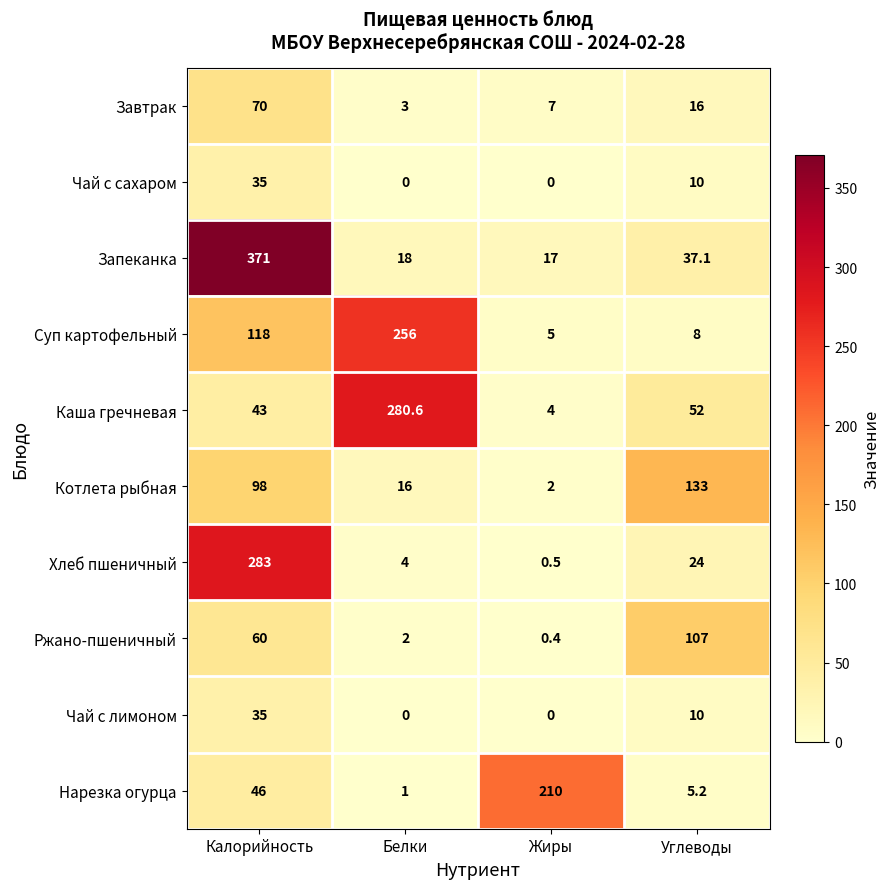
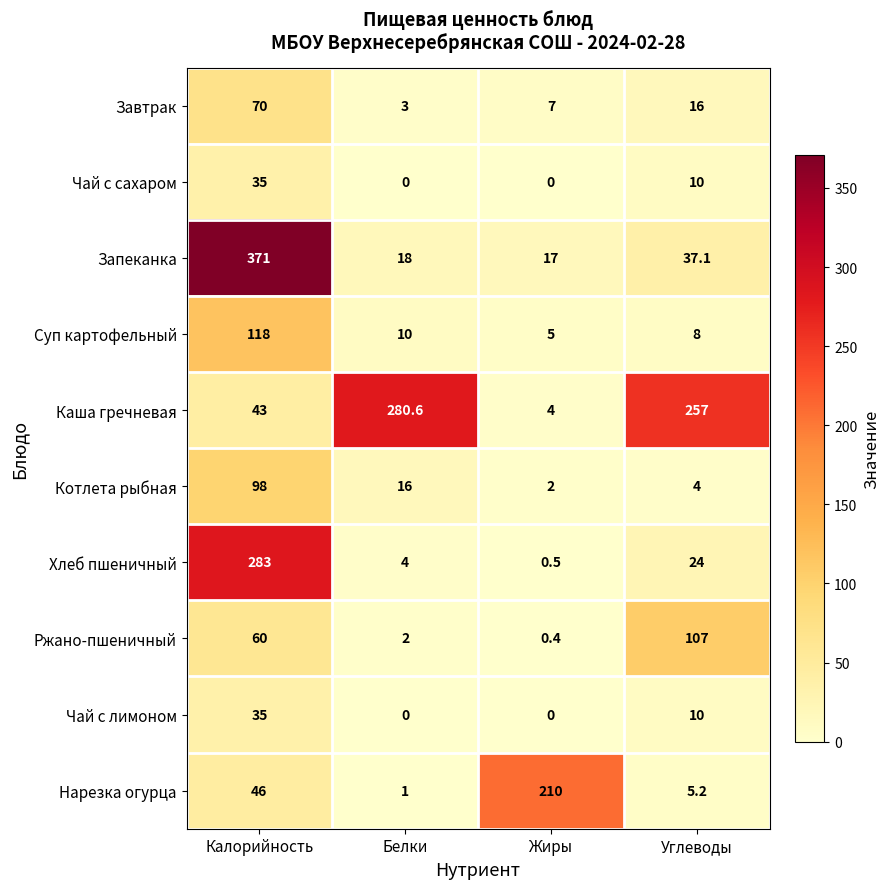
  {
    "Завтрак": {
      "Калорийность": 70,
      "Белки": 3,
      "Жиры": 7,
      "Углеводы": 16
    },
    "Чай с сахаром": {
      "Калорийность": 35,
      "Белки": 0,
      "Жиры": 0,
      "Углеводы": 10
    },
    "Запеканка": {
      "Калорийность": 371,
      "Белки": 18,
      "Жиры": 17,
      "Углеводы": 37.1
    },
    "Суп картофельный": {
      "Калорийность": 118,
-     "Белки": 256,
+     "Белки": 10,
      "Жиры": 5,
      "Углеводы": 8
    },
    "Каша гречневая": {
      "Калорийность": 43,
      "Белки": 280.6,
      "Жиры": 4,
-     "Углеводы": 52
+     "Углеводы": 257
    },
    "Котлета рыбная": {
      "Калорийность": 98,
      "Белки": 16,
      "Жиры": 2,
-     "Углеводы": 133
+     "Углеводы": 4
    },
    "Хлеб пшеничный": {
      "Калорийность": 283,
      "Белки": 4,
      "Жиры": 0.5,
      "Углеводы": 24
    },
    "Ржано-пшеничный": {
      "Калорийность": 60,
      "Белки": 2,
      "Жиры": 0.4,
      "Углеводы": 107
    },
    "Чай с лимоном": {
      "Калорийность": 35,
      "Белки": 0,
      "Жиры": 0,
      "Углеводы": 10
    },
    "Нарезка огурца": {
      "Калорийность": 46,
      "Белки": 1,
      "Жиры": 210,
      "Углеводы": 5.2
    }
  }
